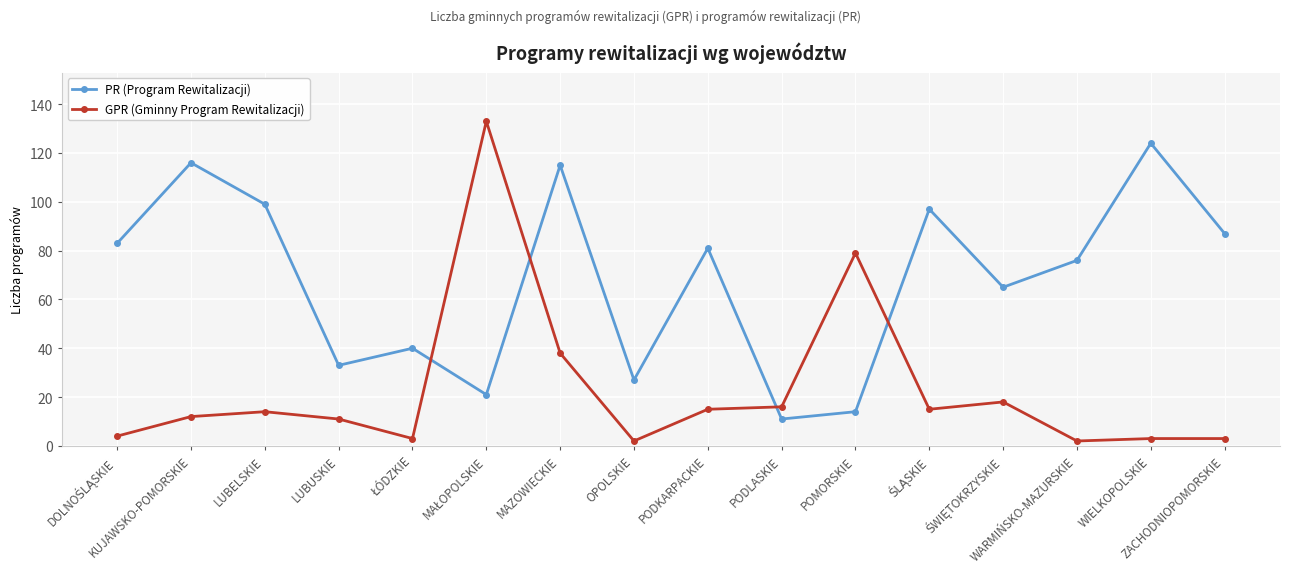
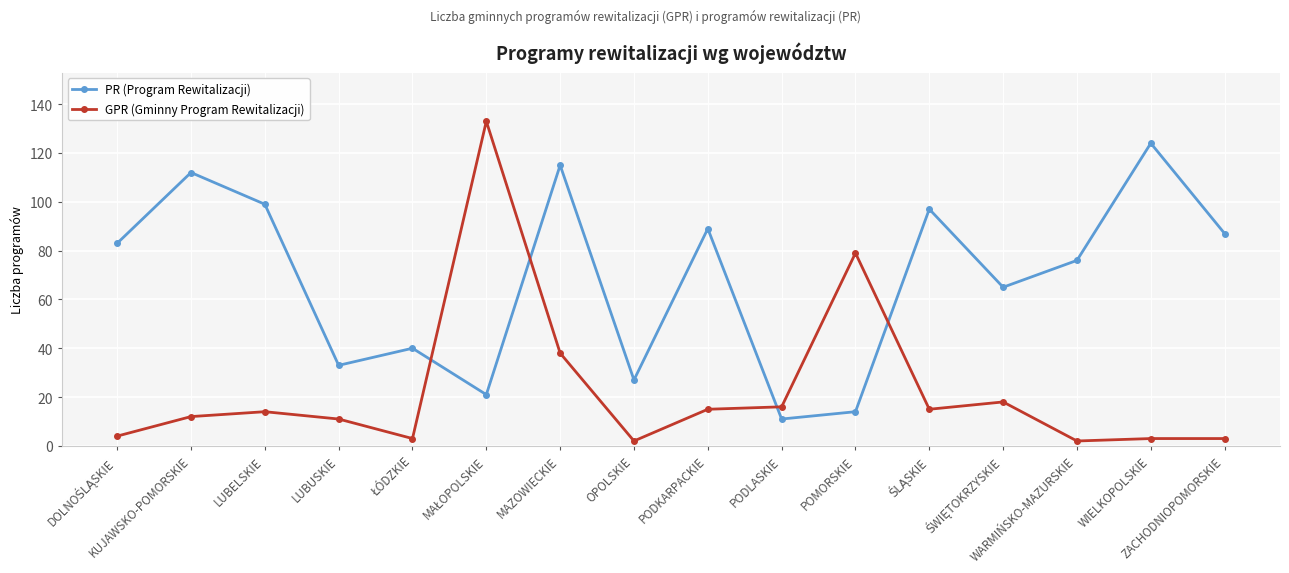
  {
    "PR (Program Rewitalizacji)": {
      "DOLNOŚLĄSKIE": 83,
-     "KUJAWSKO-POMORSKIE": 116,
+     "KUJAWSKO-POMORSKIE": 112,
      "LUBELSKIE": 99,
      "LUBUSKIE": 33,
      "ŁÓDZKIE": 40,
      "MAŁOPOLSKIE": 21,
      "MAZOWIECKIE": 115,
      "OPOLSKIE": 27,
-     "PODKARPACKIE": 81,
+     "PODKARPACKIE": 89,
      "PODLASKIE": 11,
      "POMORSKIE": 14,
      "ŚLĄSKIE": 97,
      "ŚWIĘTOKRZYSKIE": 65,
      "WARMIŃSKO-MAZURSKIE": 76,
      "WIELKOPOLSKIE": 124,
      "ZACHODNIOPOMORSKIE": 87
    },
    "GPR (Gminny Program Rewitalizacji)": {
      "DOLNOŚLĄSKIE": 4,
      "KUJAWSKO-POMORSKIE": 12,
      "LUBELSKIE": 14,
      "LUBUSKIE": 11,
      "ŁÓDZKIE": 3,
      "MAŁOPOLSKIE": 133,
      "MAZOWIECKIE": 38,
      "OPOLSKIE": 2,
      "PODKARPACKIE": 15,
      "PODLASKIE": 16,
      "POMORSKIE": 79,
      "ŚLĄSKIE": 15,
      "ŚWIĘTOKRZYSKIE": 18,
      "WARMIŃSKO-MAZURSKIE": 2,
      "WIELKOPOLSKIE": 3,
      "ZACHODNIOPOMORSKIE": 3
    }
  }
